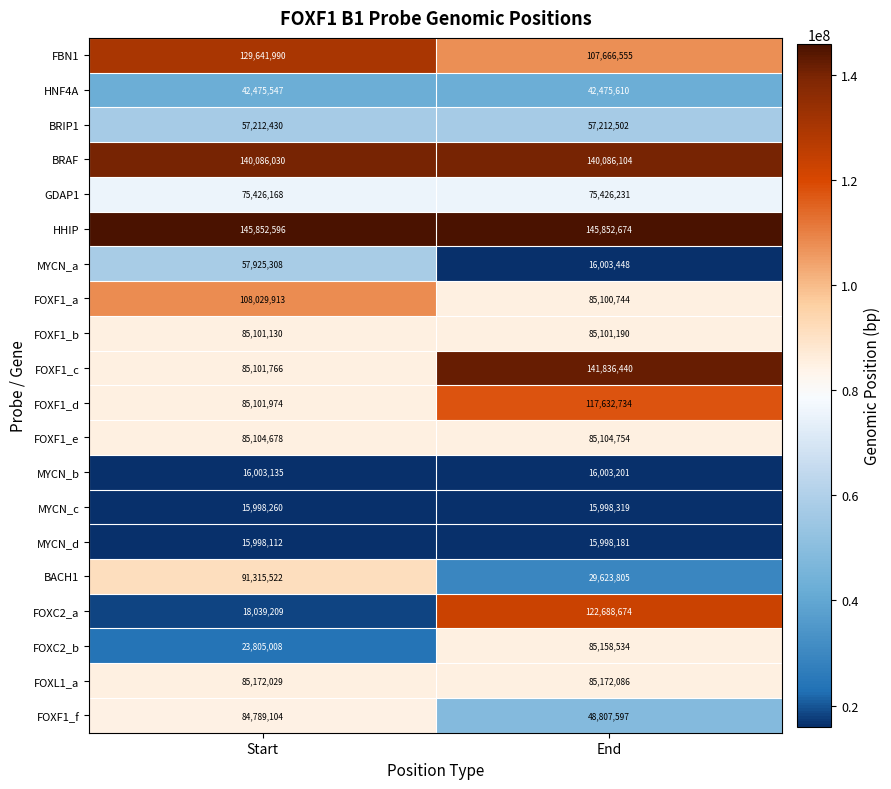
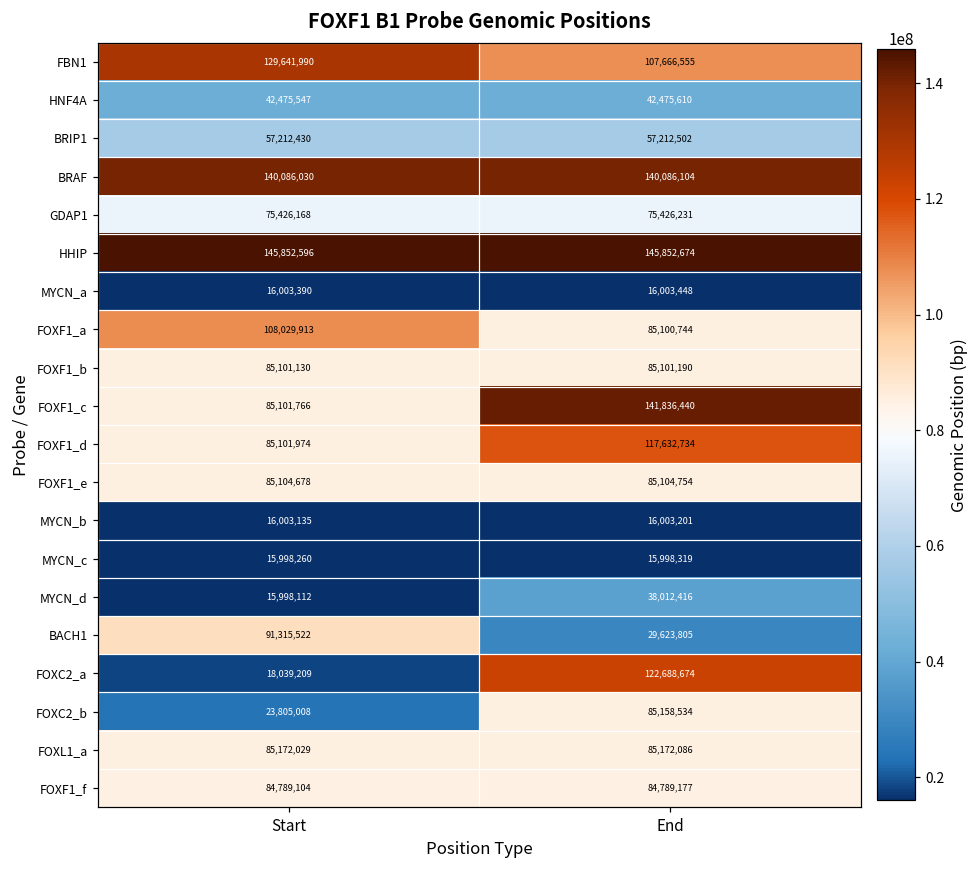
  {
    "FBN1": {
      "Start": "129,641,990",
      "End": "107,666,555"
    },
    "HNF4A": {
      "Start": "42,475,547",
      "End": "42,475,610"
    },
    "BRIP1": {
      "Start": "57,212,430",
      "End": "57,212,502"
    },
    "BRAF": {
      "Start": "140,086,030",
      "End": "140,086,104"
    },
    "GDAP1": {
      "Start": "75,426,168",
      "End": "75,426,231"
    },
    "HHIP": {
      "Start": "145,852,596",
      "End": "145,852,674"
    },
    "MYCN_a": {
-     "Start": "57,925,308",
+     "Start": "16,003,390",
      "End": "16,003,448"
    },
    "FOXF1_a": {
      "Start": "108,029,913",
      "End": "85,100,744"
    },
    "FOXF1_b": {
      "Start": "85,101,130",
      "End": "85,101,190"
    },
    "FOXF1_c": {
      "Start": "85,101,766",
      "End": "141,836,440"
    },
    "FOXF1_d": {
      "Start": "85,101,974",
      "End": "117,632,734"
    },
    "FOXF1_e": {
      "Start": "85,104,678",
      "End": "85,104,754"
    },
    "MYCN_b": {
      "Start": "16,003,135",
      "End": "16,003,201"
    },
    "MYCN_c": {
      "Start": "15,998,260",
      "End": "15,998,319"
    },
    "MYCN_d": {
      "Start": "15,998,112",
-     "End": "15,998,181"
+     "End": "38,012,416"
    },
    "BACH1": {
      "Start": "91,315,522",
      "End": "29,623,805"
    },
    "FOXC2_a": {
      "Start": "18,039,209",
      "End": "122,688,674"
    },
    "FOXC2_b": {
      "Start": "23,805,008",
      "End": "85,158,534"
    },
    "FOXL1_a": {
      "Start": "85,172,029",
      "End": "85,172,086"
    },
    "FOXF1_f": {
      "Start": "84,789,104",
-     "End": "48,807,597"
+     "End": "84,789,177"
    }
  }
